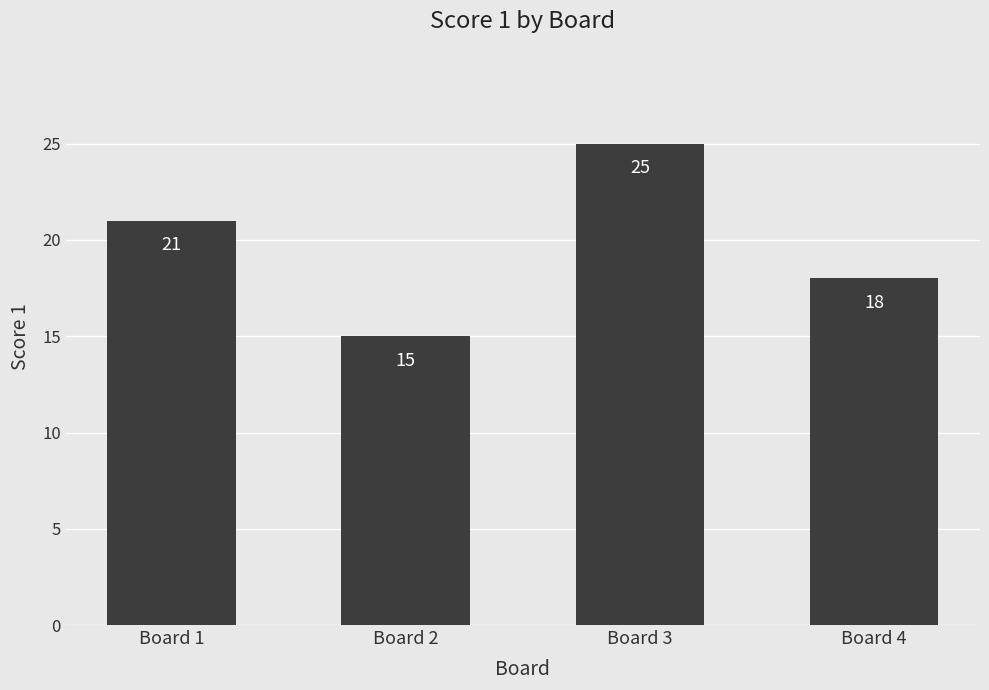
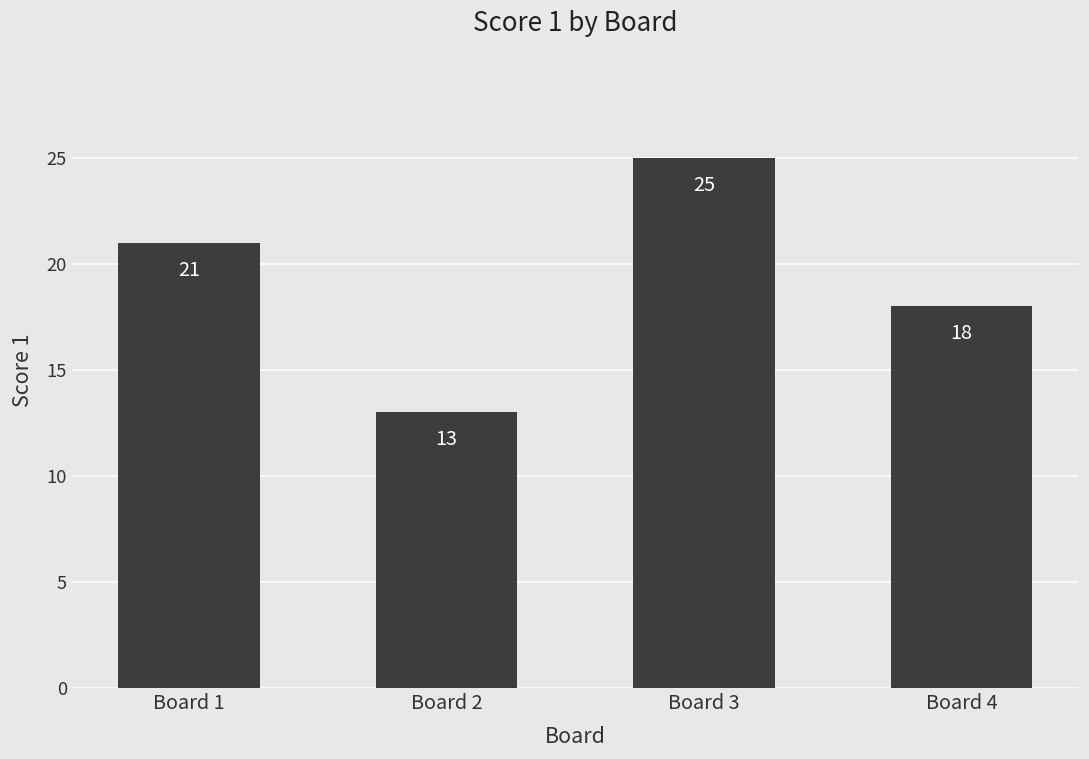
  {
    "Board 1": 21,
-   "Board 2": 15,
+   "Board 2": 13,
    "Board 3": 25,
    "Board 4": 18
  }
